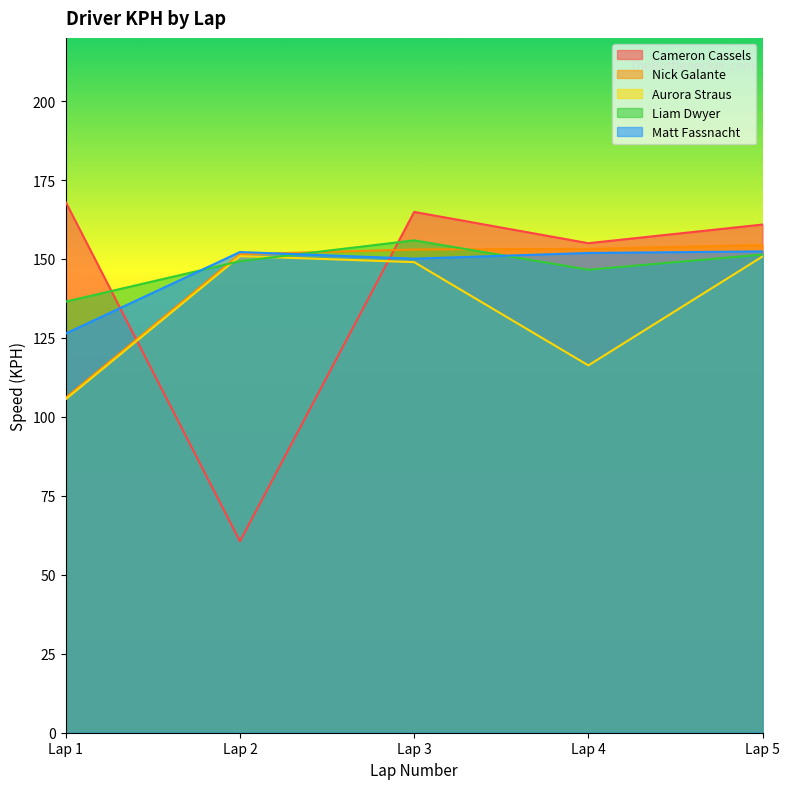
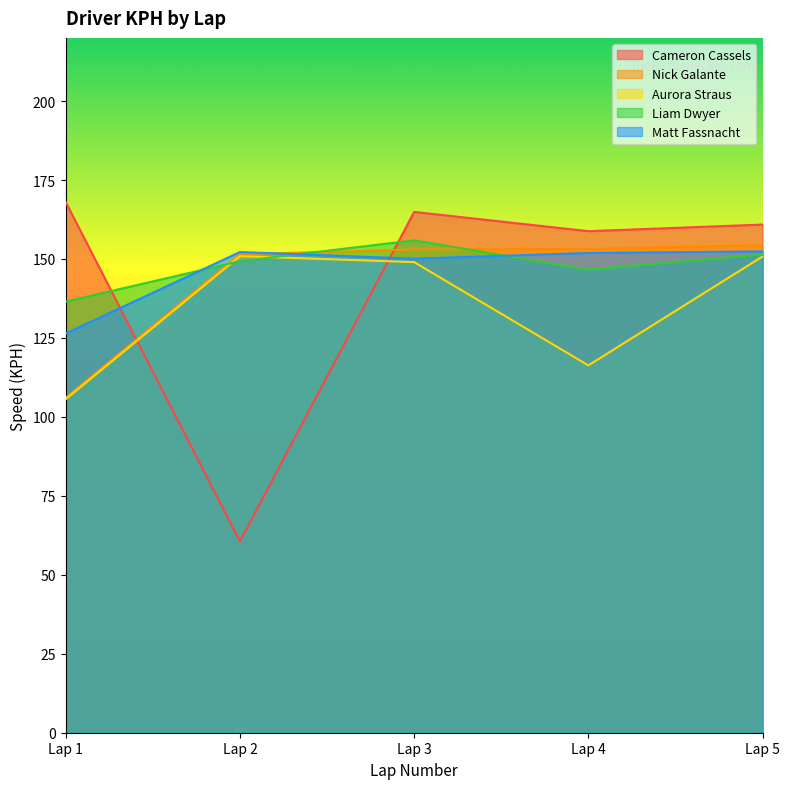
  {
    "Cameron Cassels": {
      "Lap 1": 168,
      "Lap 2": 61,
      "Lap 3": 165,
-     "Lap 4": 155,
+     "Lap 4": 159,
      "Lap 5": 161
    },
    "Nick Galante": {
      "Lap 3": 153,
      "Lap 4": 153,
      "Lap 5": 154
    },
    "Aurora Straus": {
      "Lap 3": 149,
      "Lap 4": 116
    },
    "Liam Dwyer": {
      "Lap 1": 137,
      "Lap 2": 149,
      "Lap 3": 156,
      "Lap 4": 147
    },
    "Matt Fassnacht": {
      "Lap 1": 126,
      "Lap 3": 150,
      "Lap 4": 152,
      "Lap 5": 152
    }
  }
